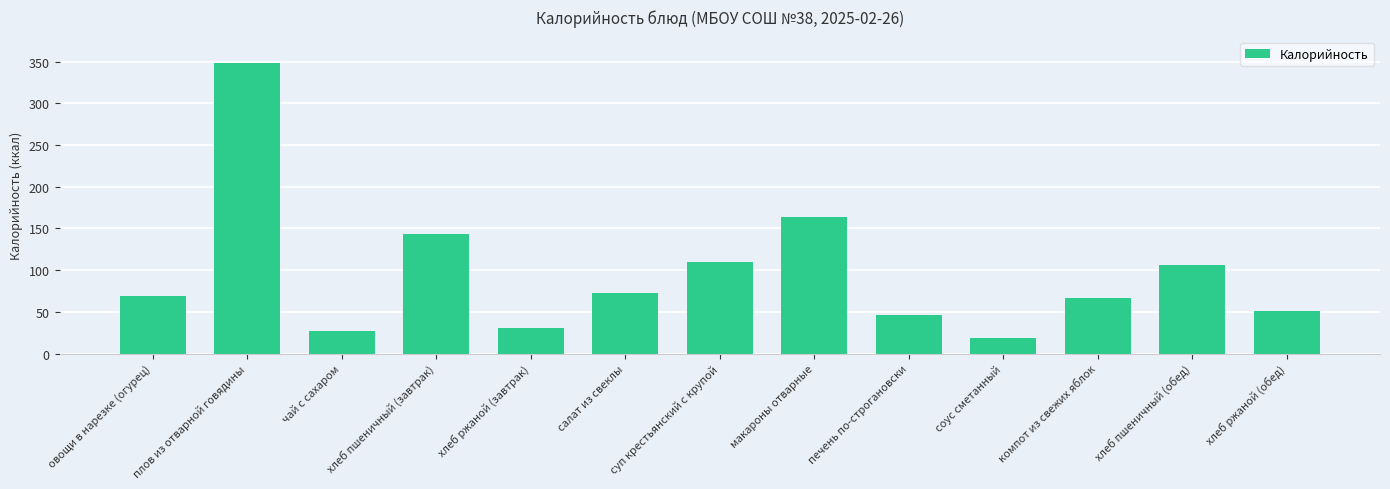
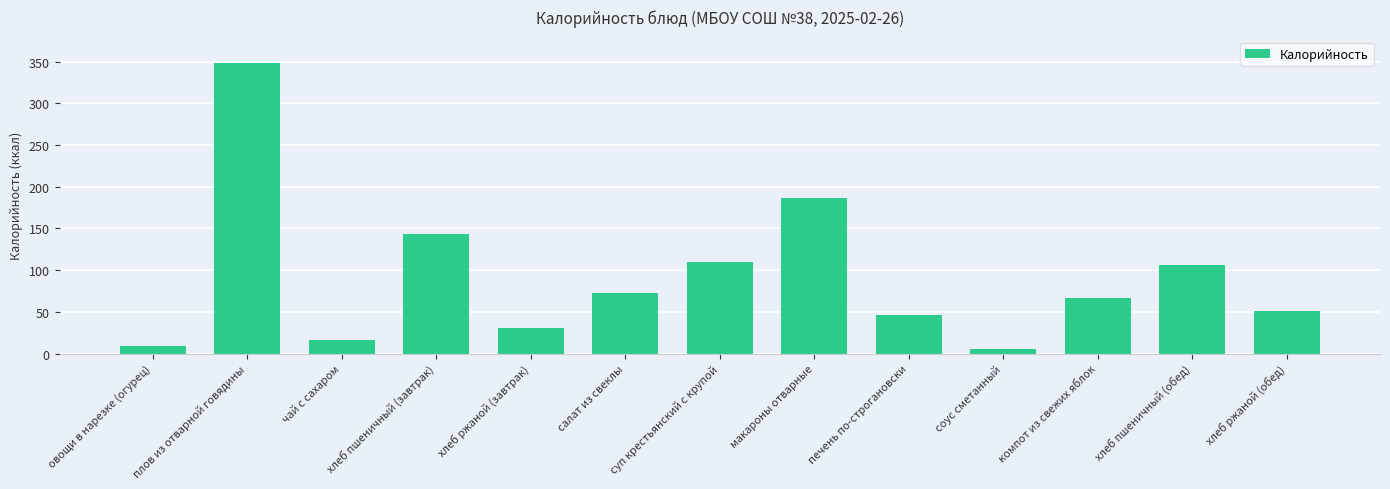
  {
-   "овощи в нарезке (огурец)": 70,
+   "овощи в нарезке (огурец)": 10,
    "плов из отварной говядины": 350,
-   "чай с сахаром": 30,
+   "чай с сахаром": 20,
    "хлеб пшеничный (завтрак)": 140,
    "хлеб ржаной (завтрак)": 30,
    "салат из свеклы": 70,
    "суп крестьянский с крупой": 110,
-   "макароны отварные": 160,
+   "макароны отварные": 190,
    "печень по-строгановски": 50,
-   "соус сметанный": 20,
+   "соус сметанный": 10,
    "компот из свежих яблок": 70,
    "хлеб пшеничный (обед)": 110,
    "хлеб ржаной (обед)": 50
  }
